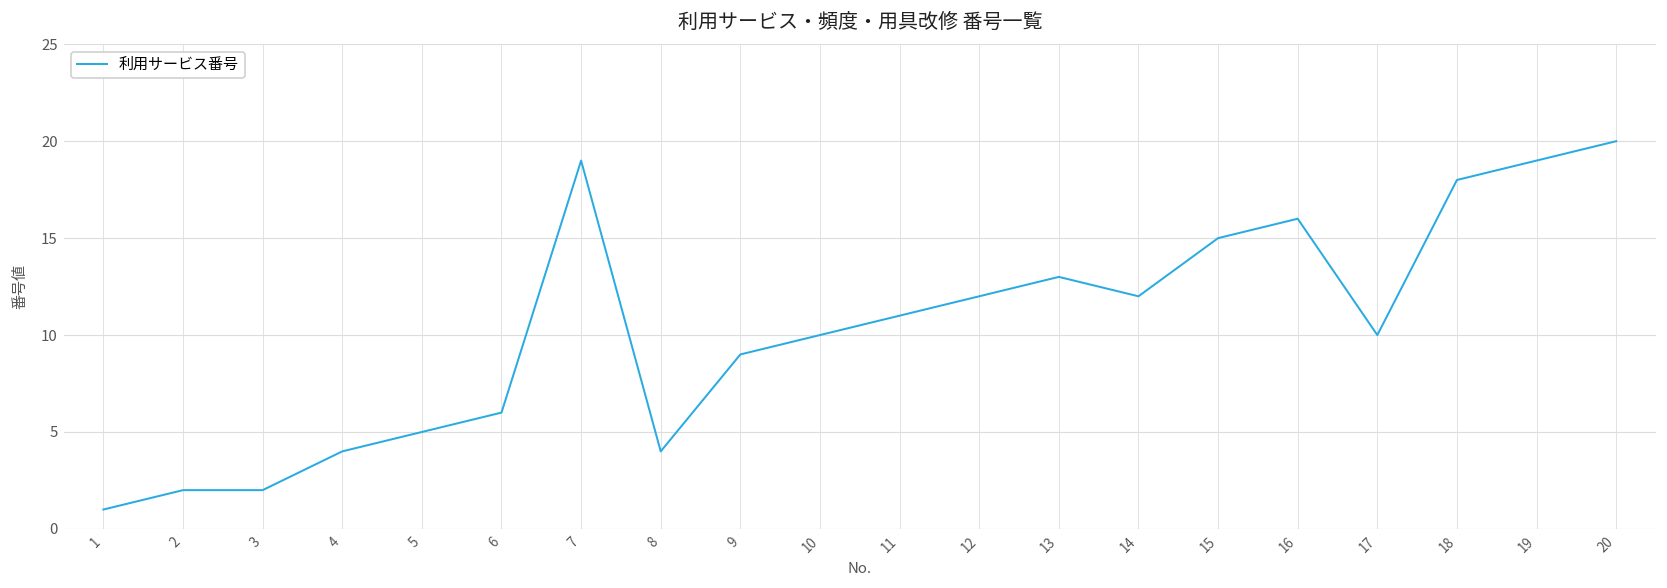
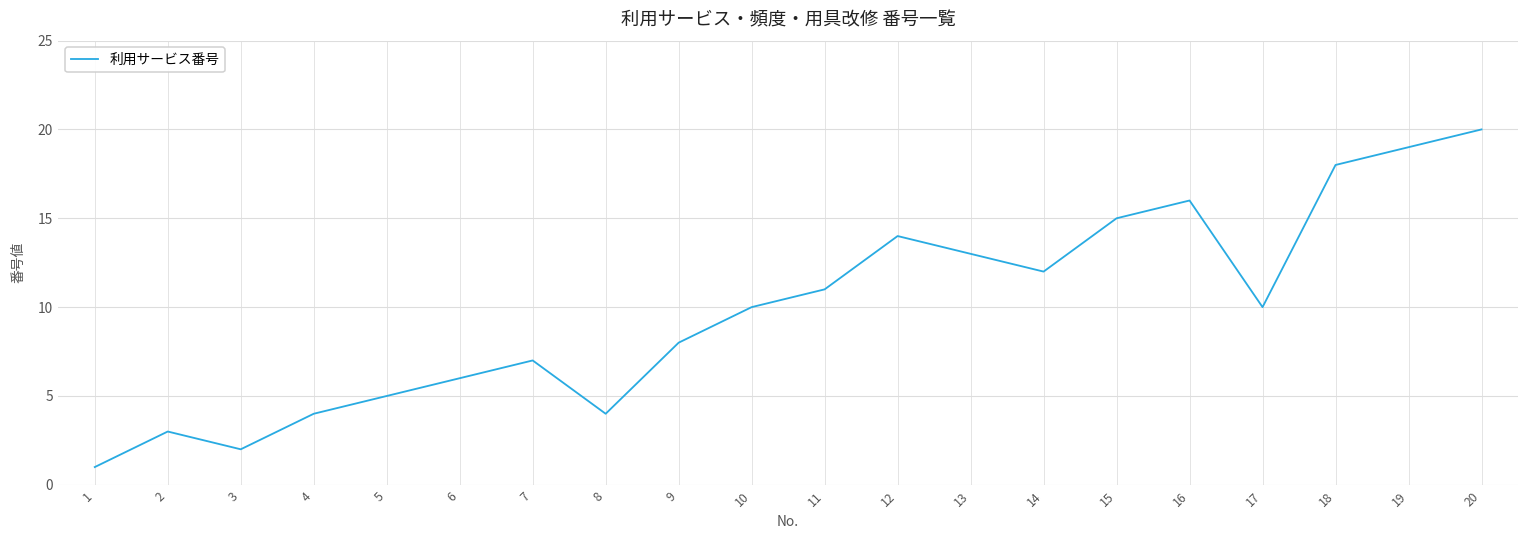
  {
    "1": 1,
-   "2": 2,
+   "2": 3,
    "3": 2,
    "4": 4,
    "5": 5,
    "6": 6,
-   "7": 19,
+   "7": 7,
    "8": 4,
-   "9": 9,
+   "9": 8,
    "10": 10,
    "11": 11,
-   "12": 12,
+   "12": 14,
    "13": 13,
    "14": 12,
    "15": 15,
    "16": 16,
    "17": 10,
    "18": 18,
    "19": 19,
    "20": 20
  }
